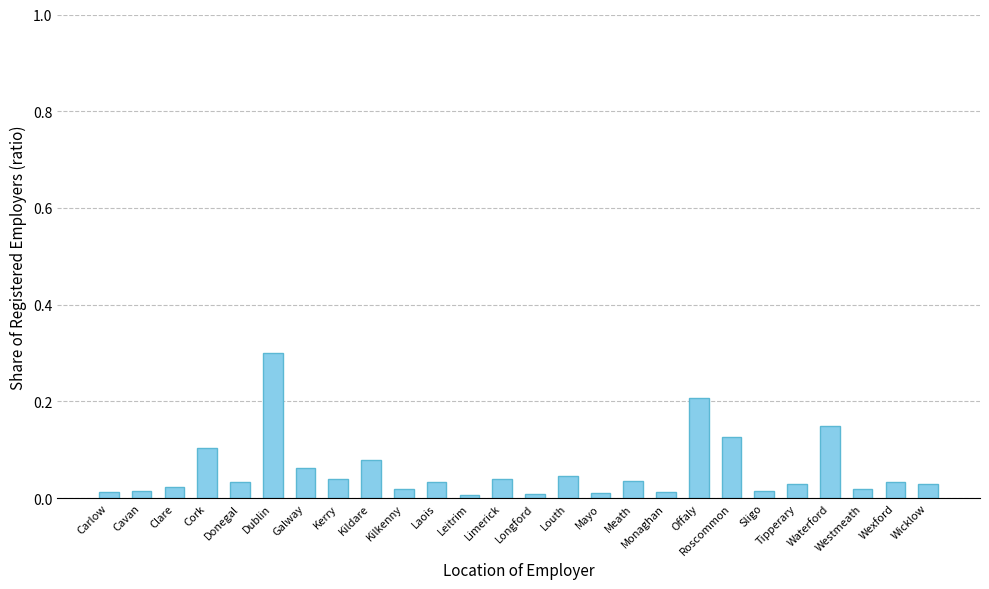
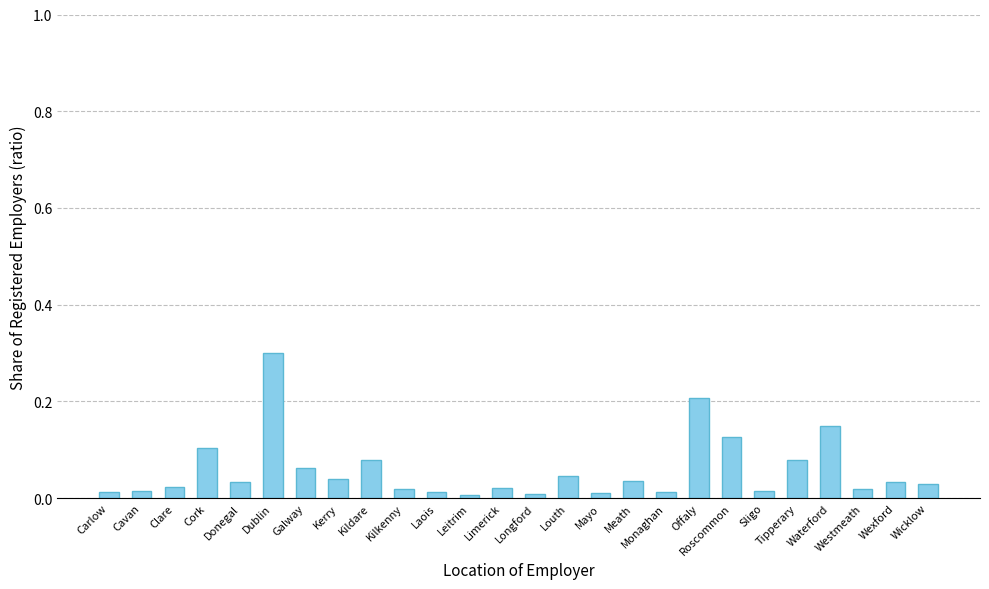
  {
    "Carlow": 0.01,
    "Cavan": 0.01,
    "Clare": 0.02,
    "Cork": 0.10,
    "Donegal": 0.03,
    "Dublin": 0.30,
    "Galway": 0.06,
    "Kerry": 0.04,
    "Kildare": 0.08,
    "Kilkenny": 0.02,
-   "Laois": 0.03,
+   "Laois": 0.01,
    "Leitrim": 0.01,
-   "Limerick": 0.04,
+   "Limerick": 0.02,
    "Longford": 0.01,
    "Louth": 0.05,
    "Mayo": 0.01,
    "Meath": 0.04,
    "Monaghan": 0.01,
    "Offaly": 0.21,
    "Roscommon": 0.13,
    "Sligo": 0.01,
-   "Tipperary": 0.03,
+   "Tipperary": 0.08,
    "Waterford": 0.15,
    "Westmeath": 0.02,
    "Wexford": 0.03,
    "Wicklow": 0.03
  }
